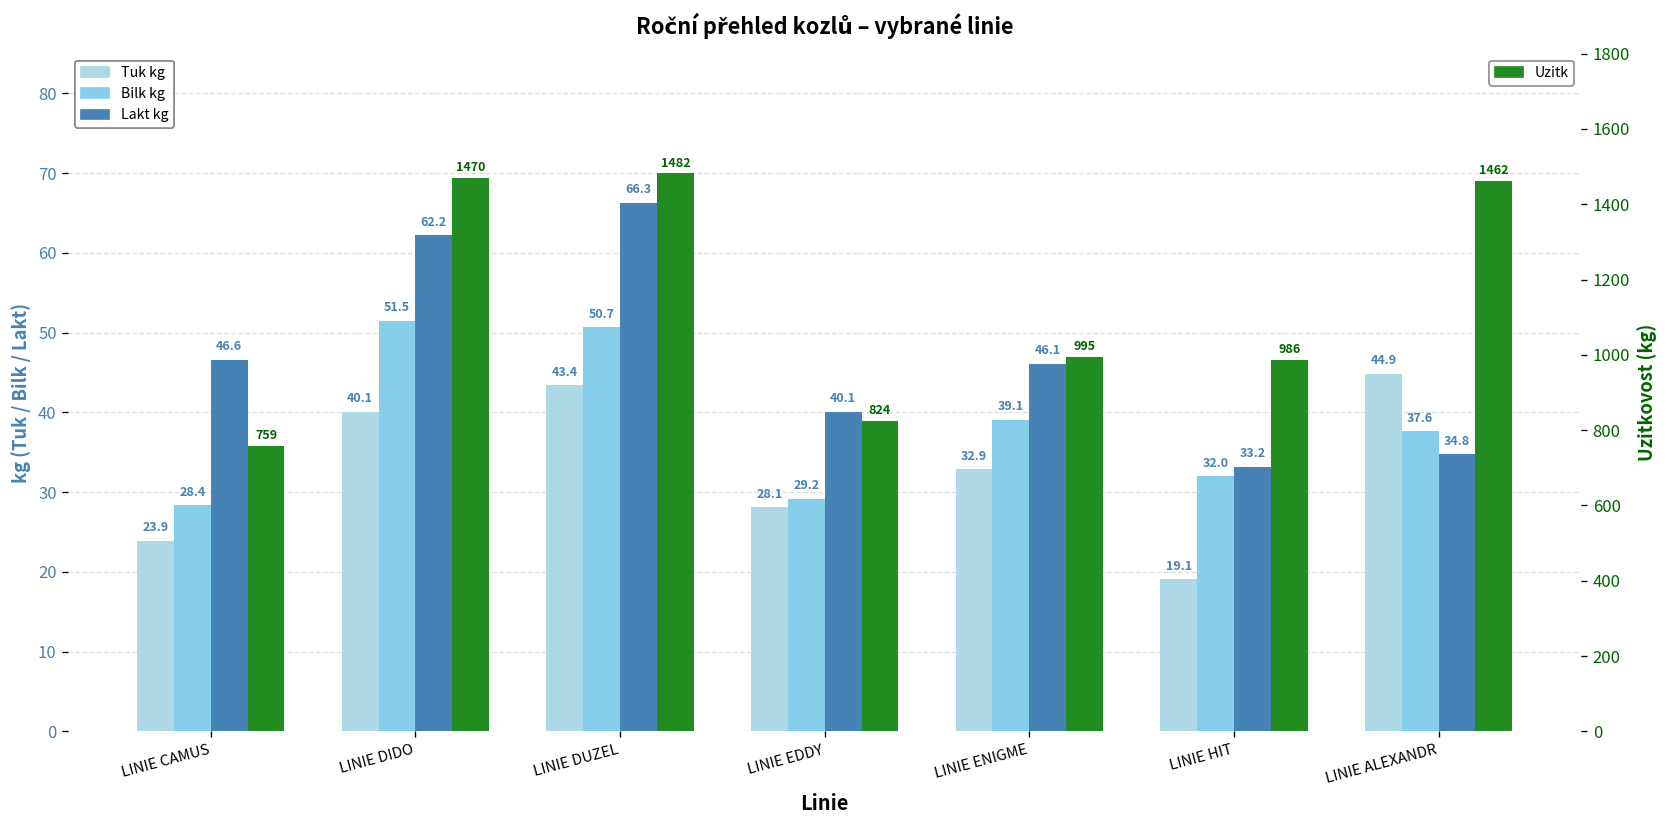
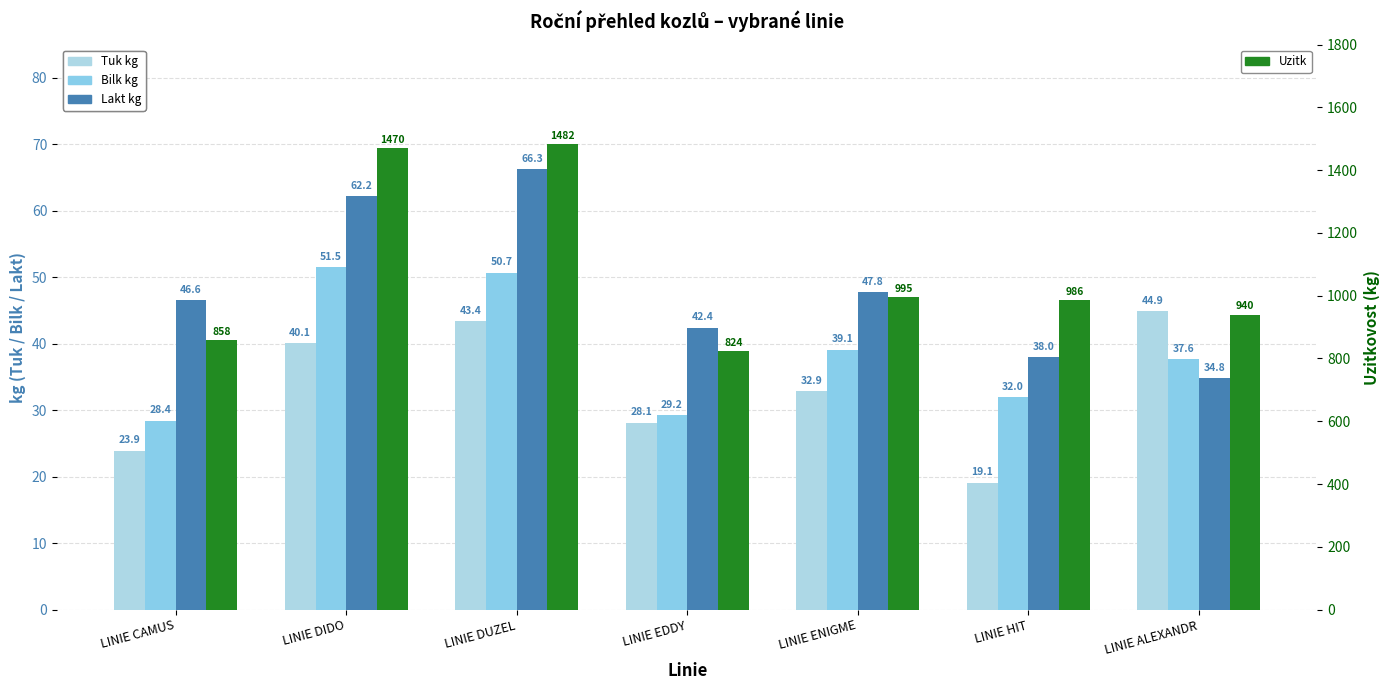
  {
    "Lakt kg": {
      "LINIE CAMUS": 46.6,
      "LINIE DIDO": 62.2,
      "LINIE DUZEL": 66.3,
-     "LINIE EDDY": 40.1,
-     "LINIE ENIGME": 46.1,
-     "LINIE HIT": 33.2,
+     "LINIE EDDY": 42.4,
+     "LINIE ENIGME": 47.8,
+     "LINIE HIT": 38.0,
      "LINIE ALEXANDR": 34.8
    },
    "Uzitk": {
-     "LINIE CAMUS": 759,
+     "LINIE CAMUS": 858,
      "LINIE DIDO": 1470,
      "LINIE DUZEL": 1482,
      "LINIE EDDY": 824,
      "LINIE ENIGME": 995,
      "LINIE HIT": 986,
-     "LINIE ALEXANDR": 1462
+     "LINIE ALEXANDR": 940
    }
  }
